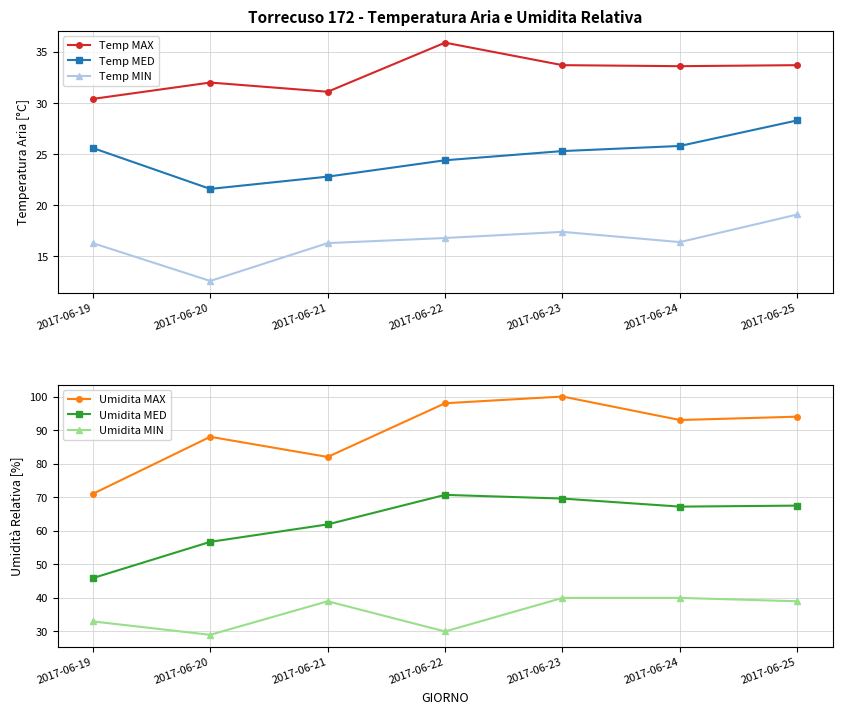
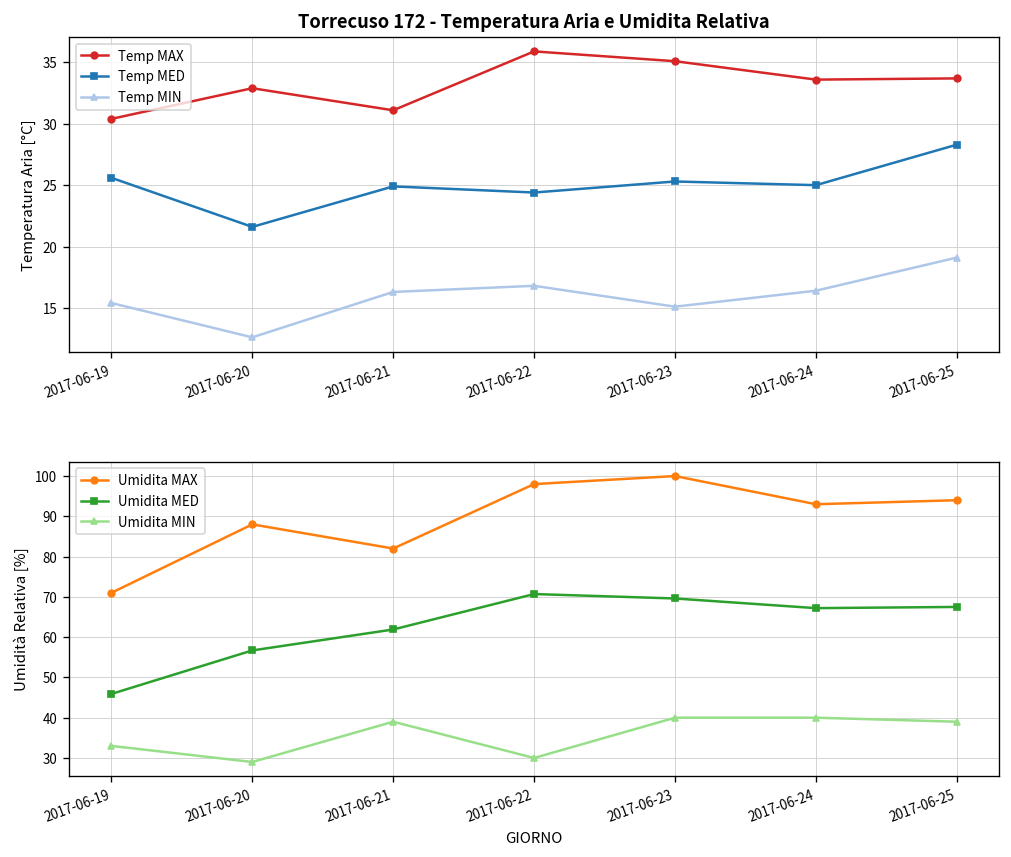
  {
    "Torrecuso 172 - Temperatura Aria e Umidita Relativa": {
      "Temp MAX": {
        "2017-06-19": 30.4,
-       "2017-06-20": 32.0,
+       "2017-06-20": 32.9,
        "2017-06-21": 31.1,
        "2017-06-22": 35.9,
-       "2017-06-23": 33.7,
+       "2017-06-23": 35.1,
        "2017-06-24": 33.6,
        "2017-06-25": 33.7
      },
      "Temp MED": {
        "2017-06-19": 25.6,
        "2017-06-20": 21.6,
-       "2017-06-21": 22.8,
+       "2017-06-21": 24.9,
        "2017-06-22": 24.4,
        "2017-06-23": 25.3,
-       "2017-06-24": 25.8,
+       "2017-06-24": 25.0,
        "2017-06-25": 28.3
      },
      "Temp MIN": {
-       "2017-06-19": 16.3,
+       "2017-06-19": 15.4,
        "2017-06-20": 12.6,
        "2017-06-21": 16.3,
        "2017-06-22": 16.8,
-       "2017-06-23": 17.4,
+       "2017-06-23": 15.1,
        "2017-06-24": 16.4,
        "2017-06-25": 19.1
      }
    }
  }
